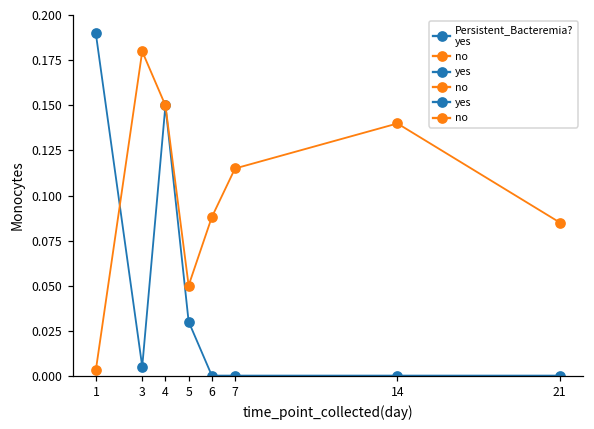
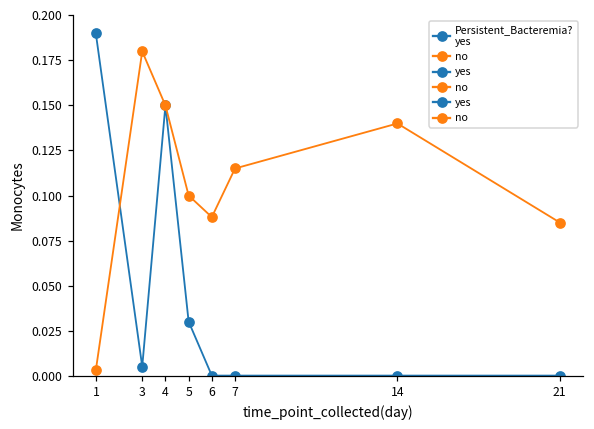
  {
    "yes": {
      "1": 0.19,
      "3": 0.005,
      "5": 0.03,
      "6": 0.00,
      "7": 0.00,
      "14": 0.00,
      "21": 0.00
    },
    "no": {
      "1": 0.003,
      "3": 0.18,
-     "5": 0.05,
+     "5": 0.10,
      "6": 0.088,
      "7": 0.115,
      "14": 0.14,
      "21": 0.085
    }
  }
